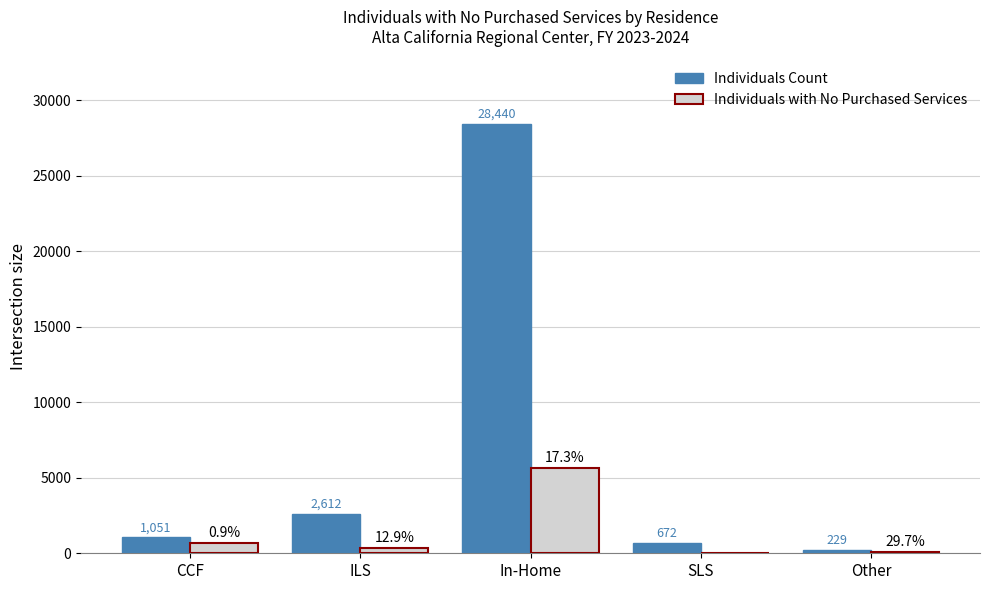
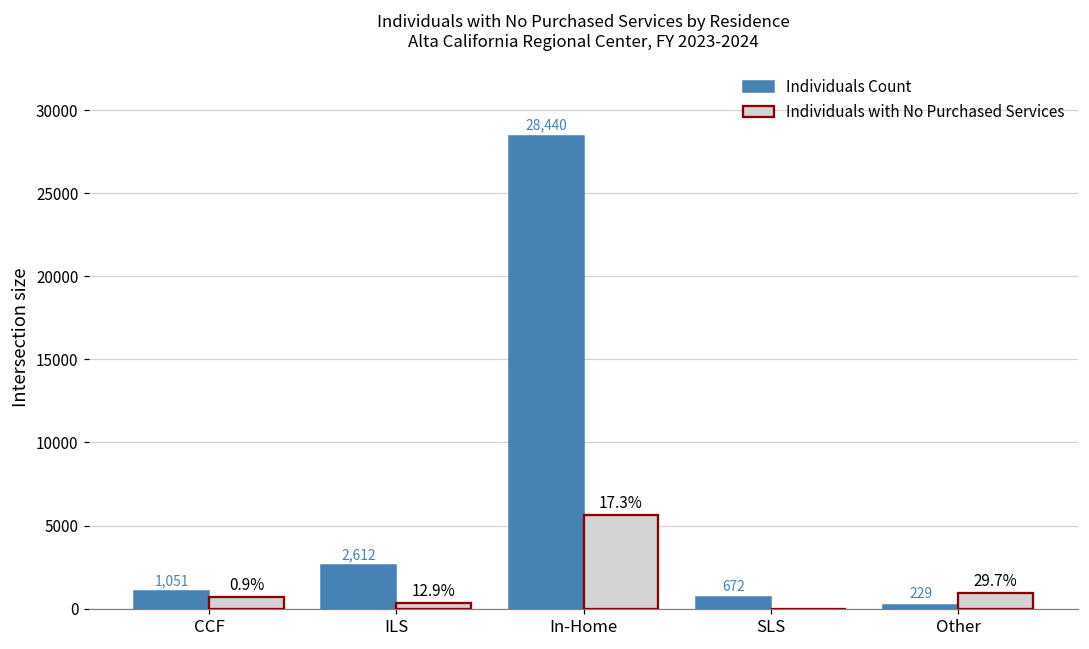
  {
    "Individuals Count": {
      "CCF": "1,051",
      "ILS": "2,612",
      "In-Home": "28,440",
      "SLS": "672",
      "Other": "229"
    },
    "Individuals with No Purchased Services": {
      "SLS": "0",
-     "Other": "100"
+     "Other": "900"
    }
  }
